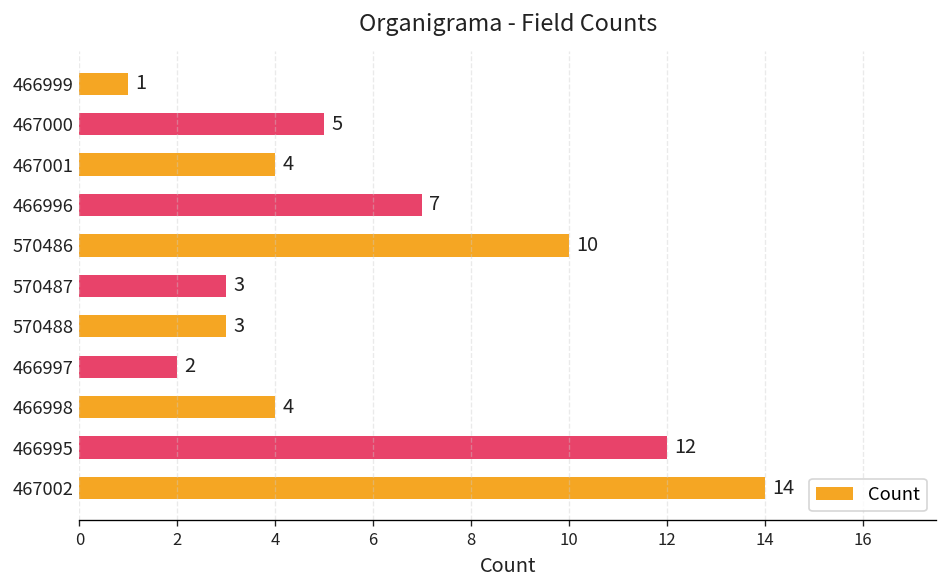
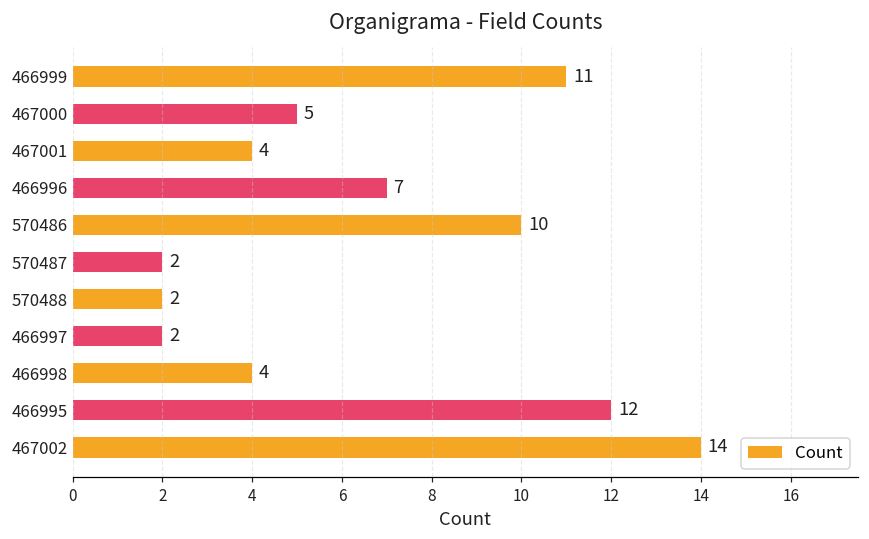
  {
-   "466999": 1,
+   "466999": 11,
    "467000": 5,
    "467001": 4,
    "466996": 7,
    "570486": 10,
-   "570487": 3,
-   "570488": 3,
+   "570487": 2,
+   "570488": 2,
    "466997": 2,
    "466998": 4,
    "466995": 12,
    "467002": 14
  }
